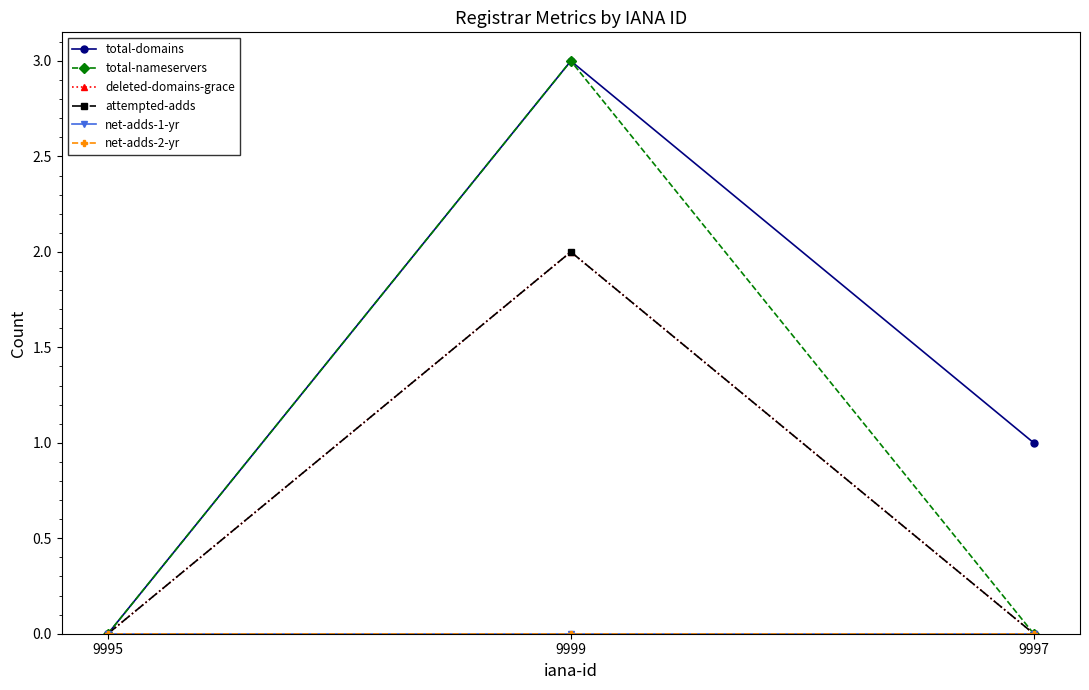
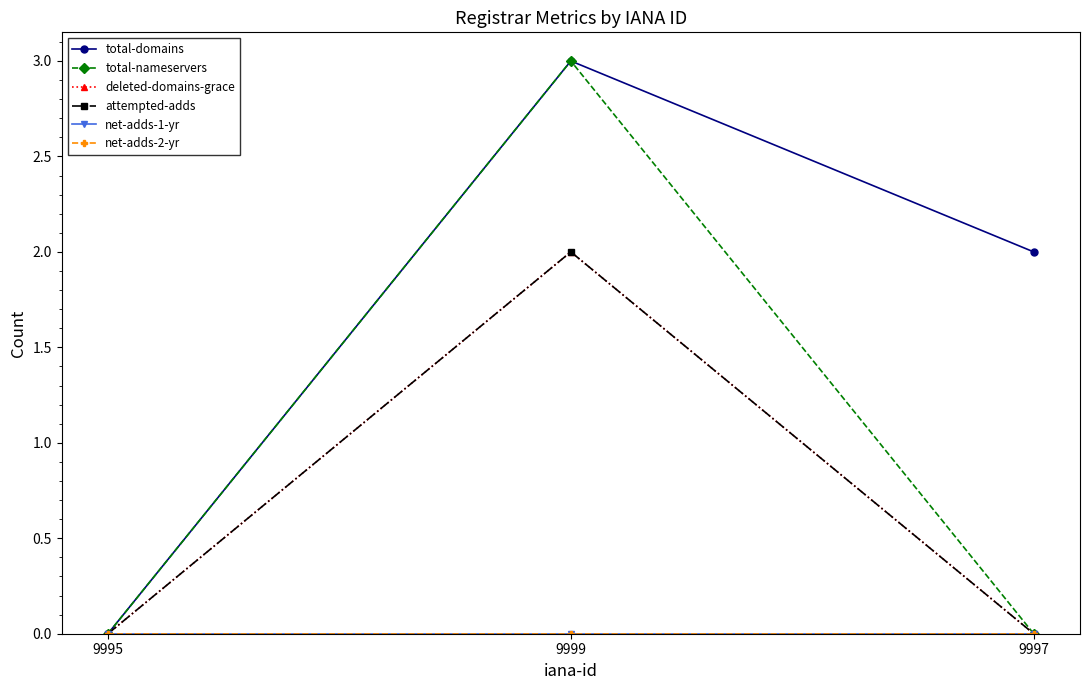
  {
    "total-domains": {
-     "9997": 1
+     "9997": 2
    },
    "attempted-adds": {
      "9999": 2
    },
    "net-adds-2-yr": {
      "9999": 0
    }
  }
